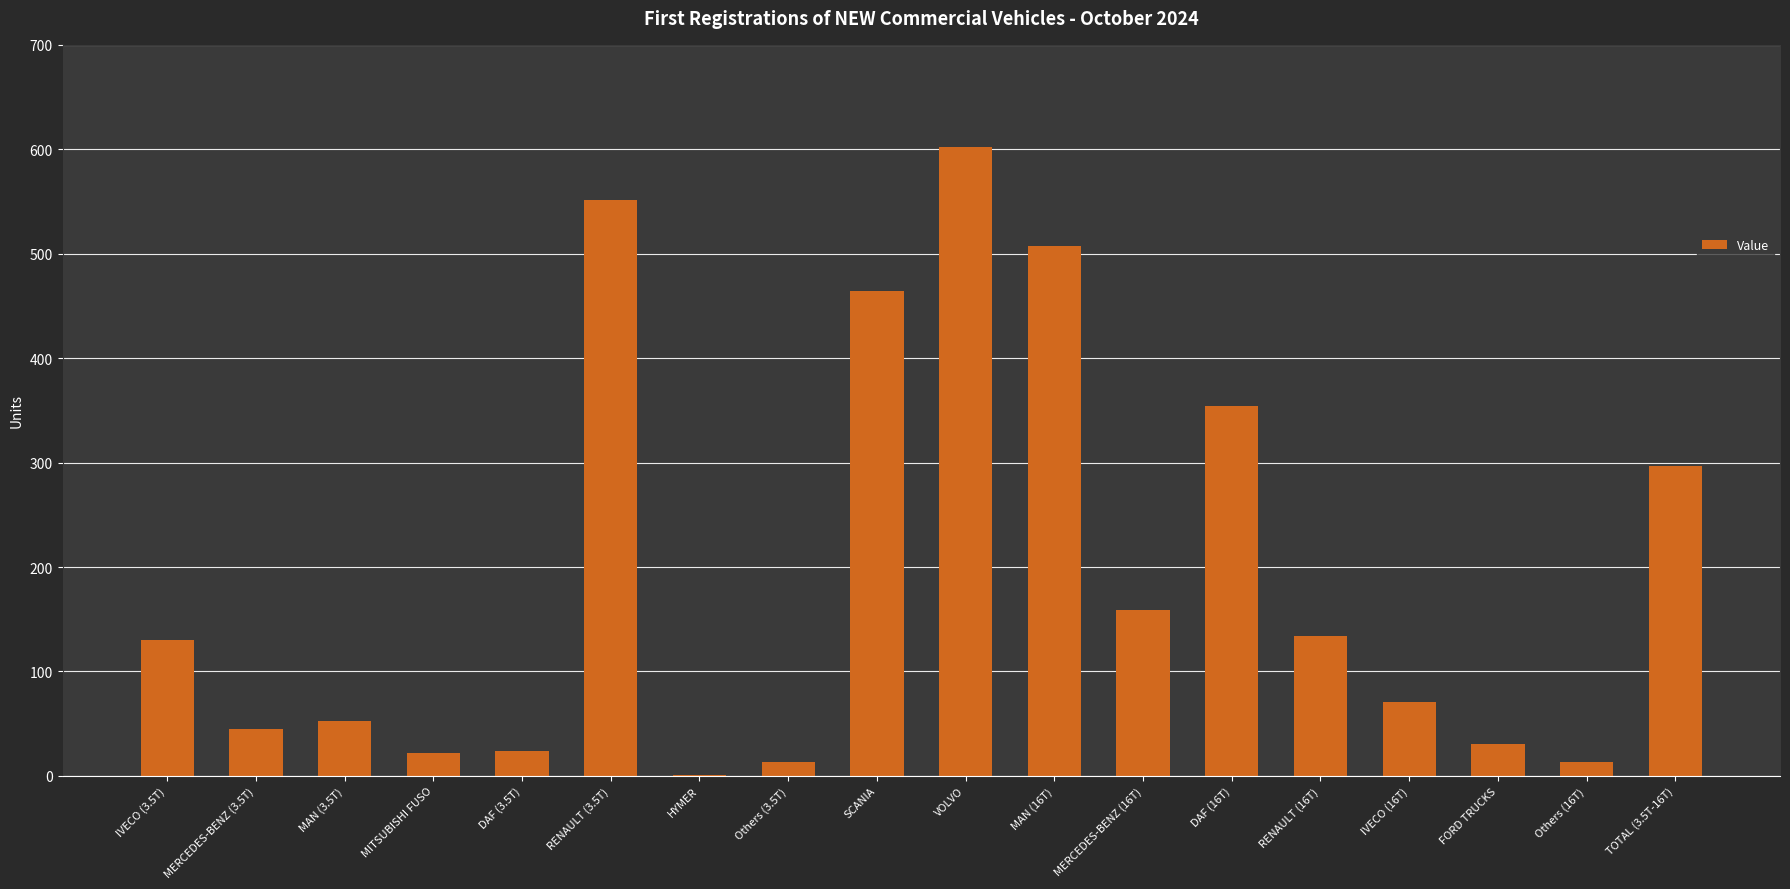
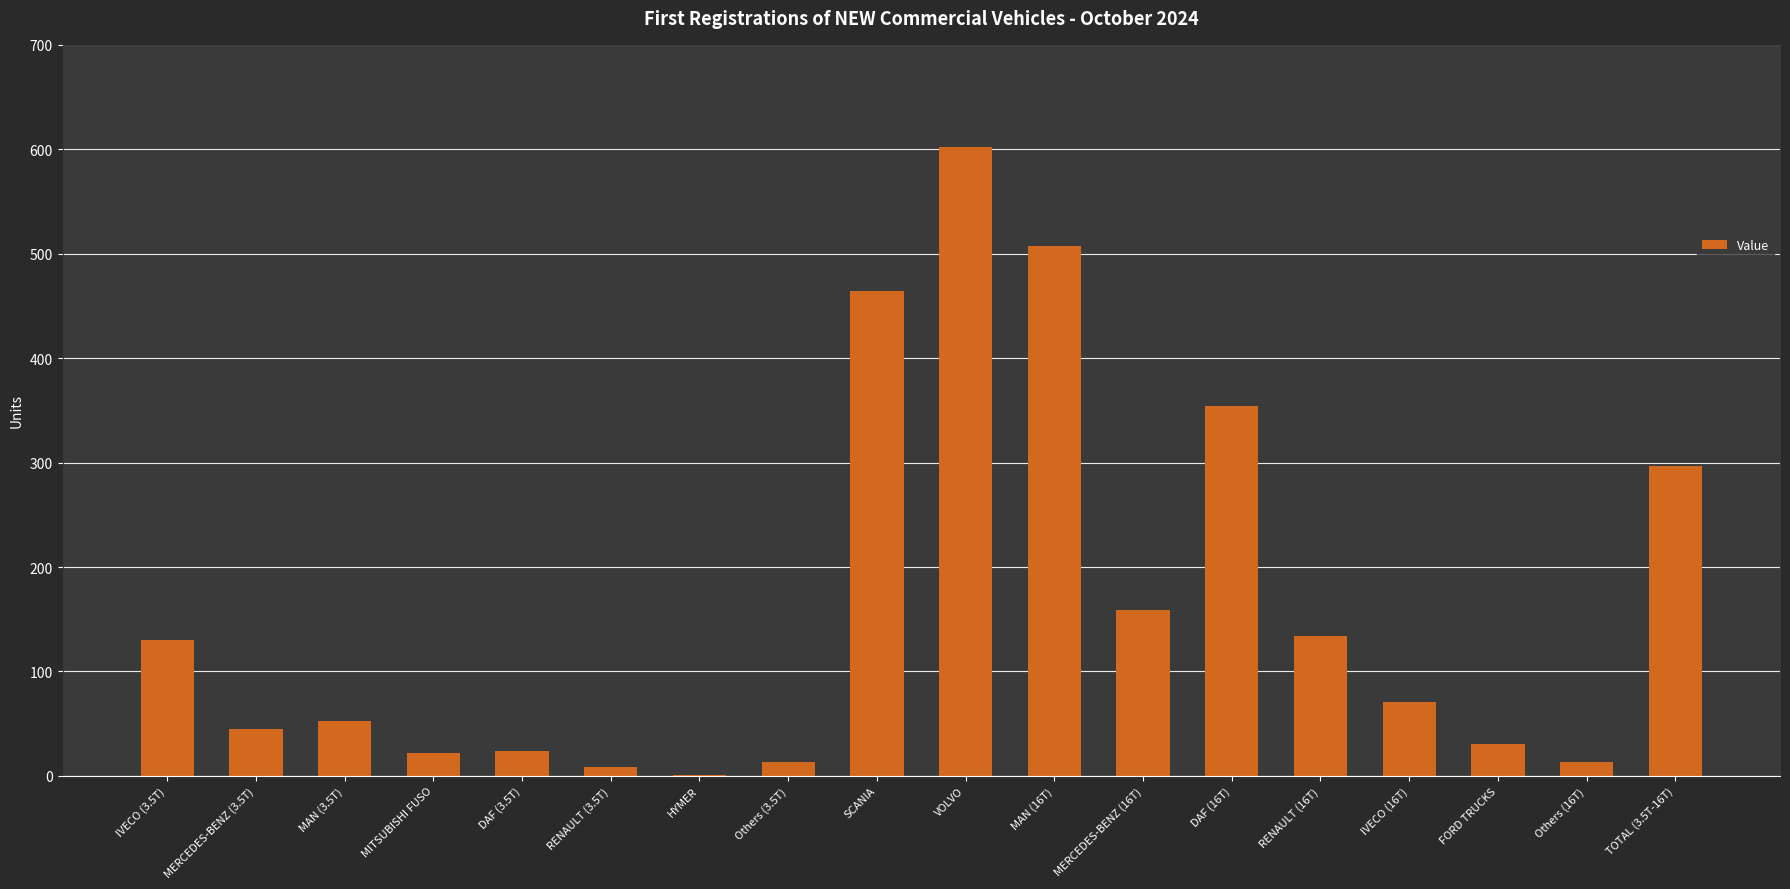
  {
    "IVECO (3.5T)": 130,
    "MERCEDES-BENZ (3.5T)": 45,
    "MAN (3.5T)": 53,
    "MITSUBISHI FUSO": 22,
    "DAF (3.5T)": 24,
-   "RENAULT (3.5T)": 551,
+   "RENAULT (3.5T)": 9,
    "Others (3.5T)": 13,
    "SCANIA": 464,
    "VOLVO": 602,
    "MAN (16T)": 507,
    "MERCEDES-BENZ (16T)": 159,
    "DAF (16T)": 354,
    "RENAULT (16T)": 134,
    "IVECO (16T)": 71,
    "FORD TRUCKS": 31,
    "Others (16T)": 13,
    "TOTAL (3.5T-16T)": 297
  }
